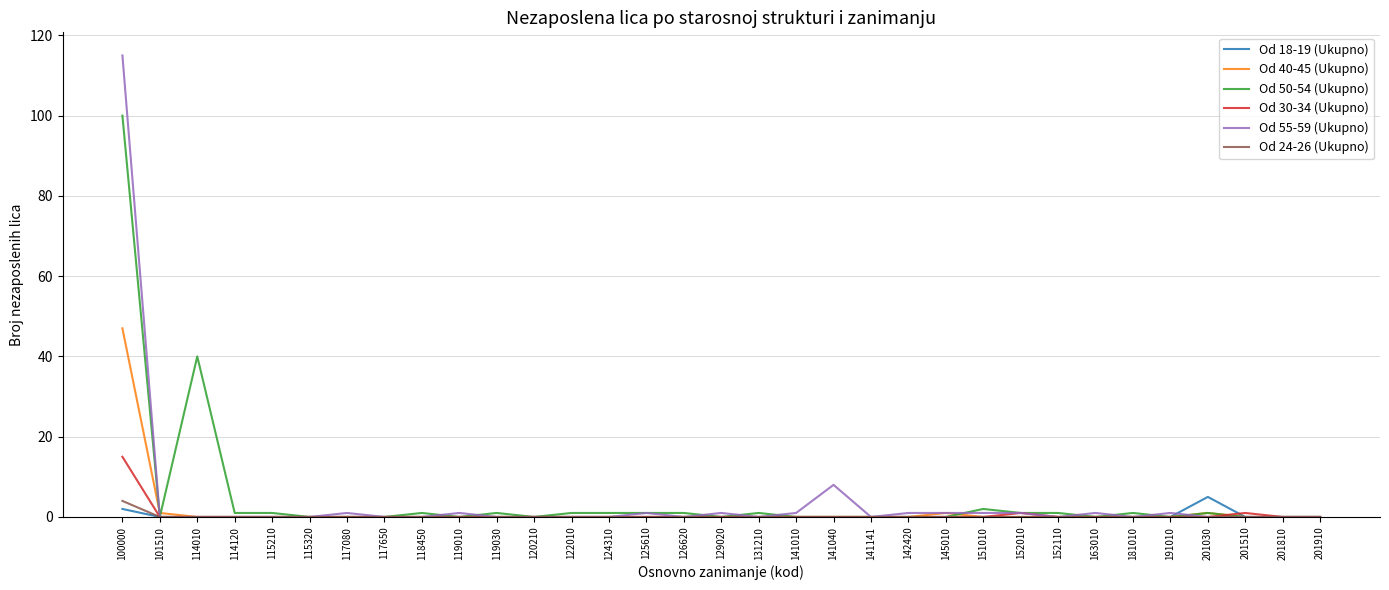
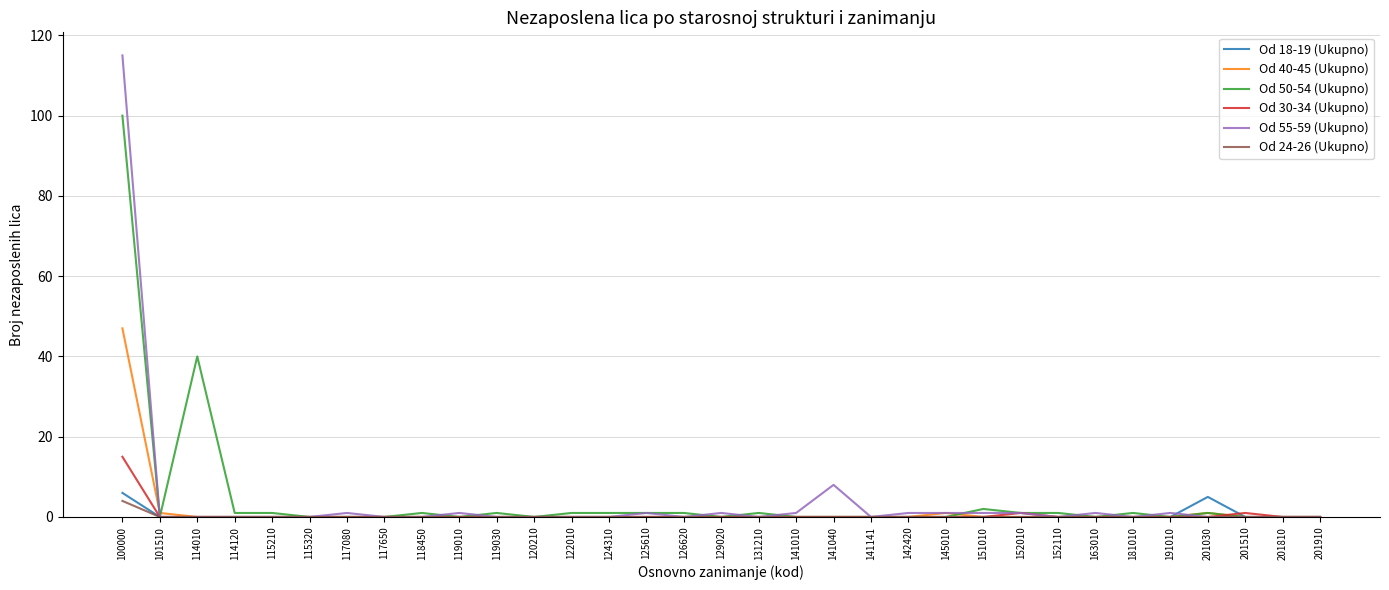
  {
    "Od 18-19 (Ukupno)": {
-     "100000": 2,
+     "100000": 6,
      "201030": 5
    },
    "Od 40-45 (Ukupno)": {
      "100000": 47,
      "101510": 1
    },
    "Od 50-54 (Ukupno)": {
      "100000": 100,
      "114010": 40,
      "114120": 1,
      "115210": 1,
      "118450": 1,
      "119030": 1,
      "122010": 1,
      "124310": 1,
      "126620": 1,
      "131210": 1,
      "151010": 2,
      "152110": 1,
      "181010": 1
    },
    "Od 30-34 (Ukupno)": {
      "100000": 15,
      "201510": 1
    },
    "Od 55-59 (Ukupno)": {
      "100000": 115,
      "117080": 1,
      "119010": 1,
      "129020": 1,
      "141010": 1,
      "141040": 8,
      "142420": 1,
      "151010": 1,
      "163010": 1,
      "191010": 1
    },
    "Od 24-26 (Ukupno)": {
      "100000": 4
    }
  }
